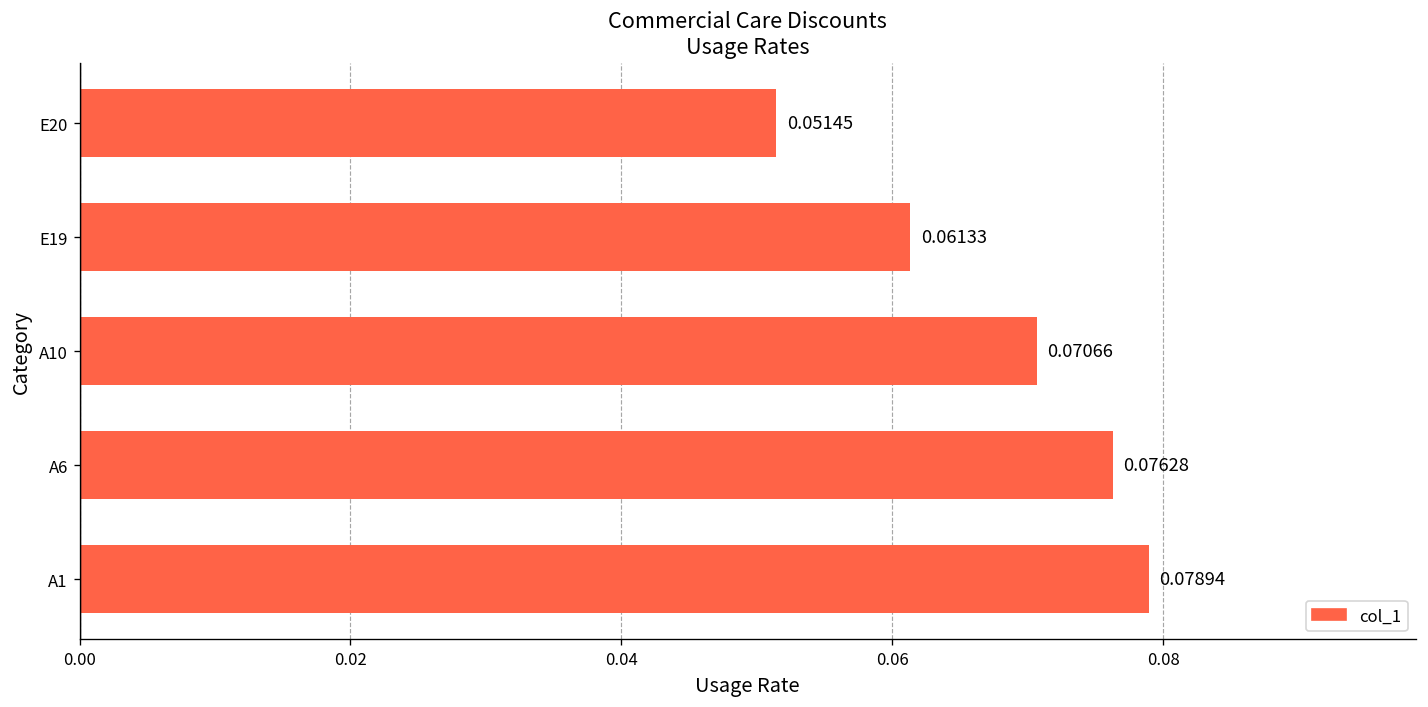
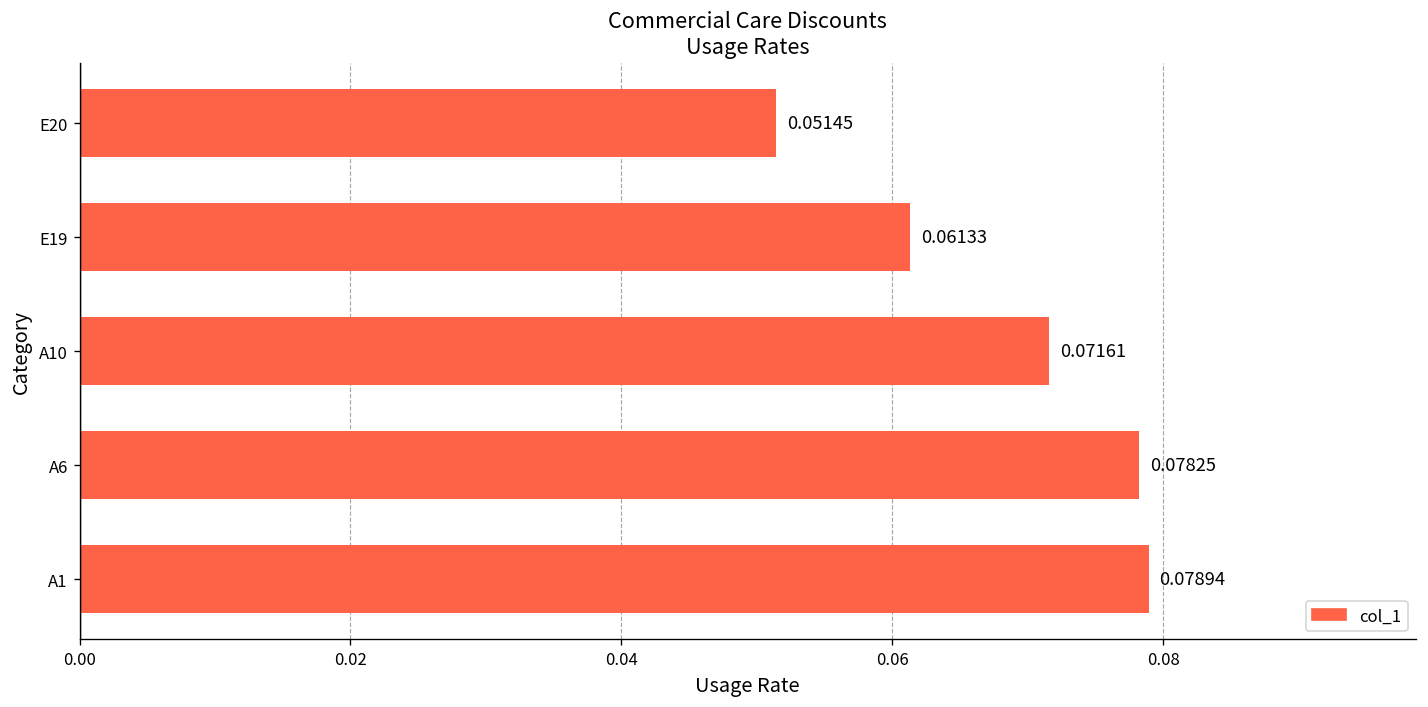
  {
    "E20": 0.05145,
    "E19": 0.06133,
-   "A10": 0.07066,
-   "A6": 0.07628,
+   "A10": 0.07161,
+   "A6": 0.07825,
    "A1": 0.07894
  }
